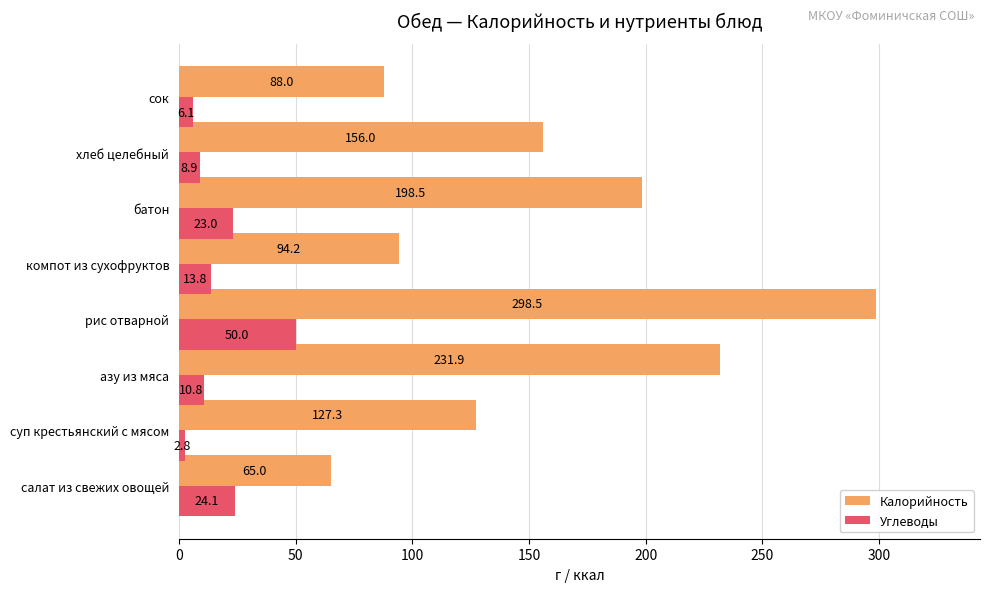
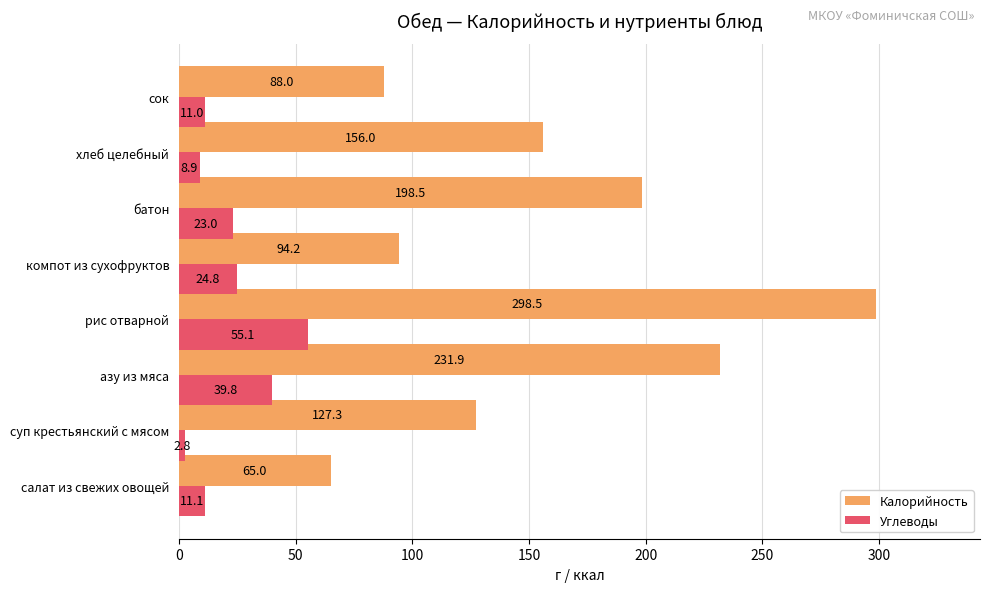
  {
    "Калорийность": {
      "сок": 88.0,
      "хлеб целебный": 156.0,
      "батон": 198.5,
      "компот из сухофруктов": 94.2,
      "рис отварной": 298.5,
      "азу из мяса": 231.9,
      "суп крестьянский с мясом": 127.3,
      "салат из свежих овощей": 65.0
    },
    "Углеводы": {
-     "сок": 6.1,
+     "сок": 11.0,
      "хлеб целебный": 8.9,
      "батон": 23.0,
-     "компот из сухофруктов": 13.8,
-     "рис отварной": 50.0,
-     "азу из мяса": 10.8,
+     "компот из сухофруктов": 24.8,
+     "рис отварной": 55.1,
+     "азу из мяса": 39.8,
      "суп крестьянский с мясом": 2.8,
-     "салат из свежих овощей": 24.1
+     "салат из свежих овощей": 11.1
    }
  }
